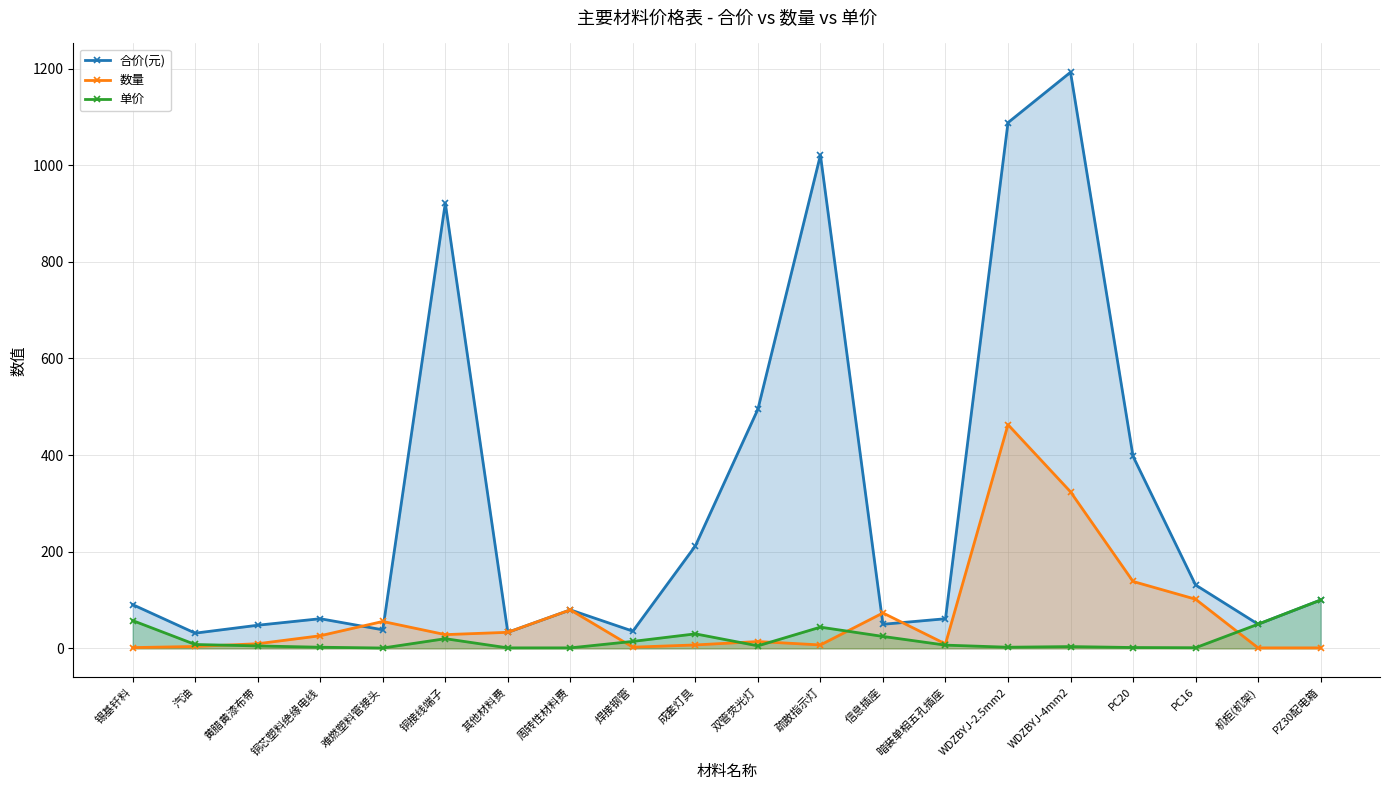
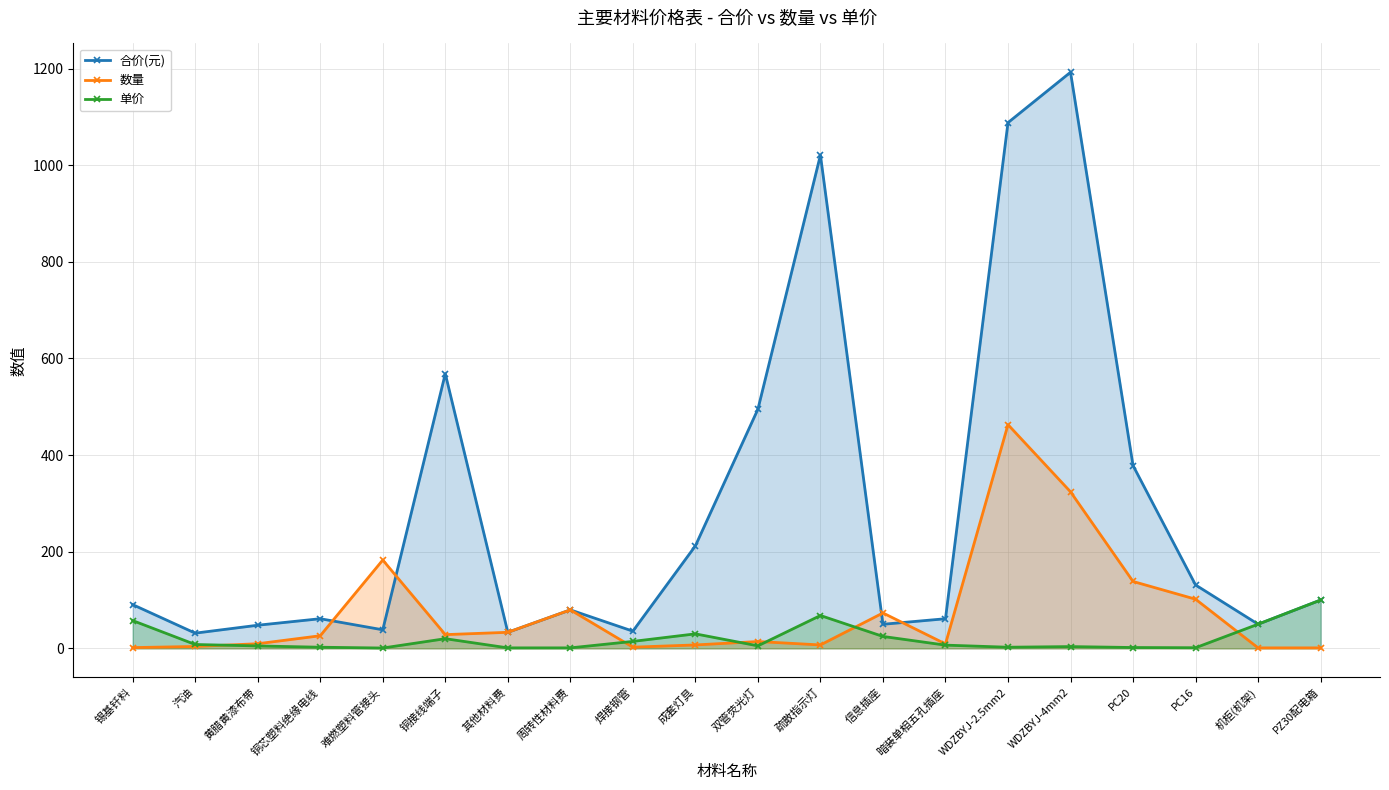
  {
    "合价(元)": {
      "锡基钎料": 90,
      "汽油": 30,
      "黄腊黄漆布带": 50,
      "铜芯塑料绝缘电线": 60,
      "难燃塑料管接头": 40,
-     "铜接线端子": 920,
+     "铜接线端子": 570,
      "焊接钢管": 40,
      "成套灯具": 210,
      "双管荧光灯": 490,
      "疏散指示灯": 1020,
      "信息插座": 50,
      "暗装单相五孔插座": 60,
      "WDZBYJ-2.5mm2": 1090,
      "WDZBYJ-4mm2": 1190,
-     "PC20": 400,
+     "PC20": 380,
      "PC16": 130
    },
    "数量": {
      "锡基钎料": 0,
      "铜芯塑料绝缘电线": 30,
-     "难燃塑料管接头": 60,
+     "难燃塑料管接头": 180,
      "铜接线端子": 30,
      "焊接钢管": 0,
      "成套灯具": 10,
      "双管荧光灯": 10,
      "疏散指示灯": 10,
      "信息插座": 70,
      "WDZBYJ-2.5mm2": 460,
      "WDZBYJ-4mm2": 320,
      "PC20": 140,
      "PC16": 100,
      "机柜(机架)": 0,
      "PZ30配电箱": 0
    },
    "单价": {
      "锡基钎料": 60,
      "铜芯塑料绝缘电线": 0,
      "难燃塑料管接头": 0,
      "铜接线端子": 20,
      "其他材料费": 0,
      "周转性材料费": 0,
      "焊接钢管": 10,
      "成套灯具": 30,
      "双管荧光灯": 10,
-     "疏散指示灯": 40,
+     "疏散指示灯": 70,
      "信息插座": 20,
      "WDZBYJ-2.5mm2": 0,
      "WDZBYJ-4mm2": 0,
      "PC20": 0,
      "PC16": 0
    }
  }
